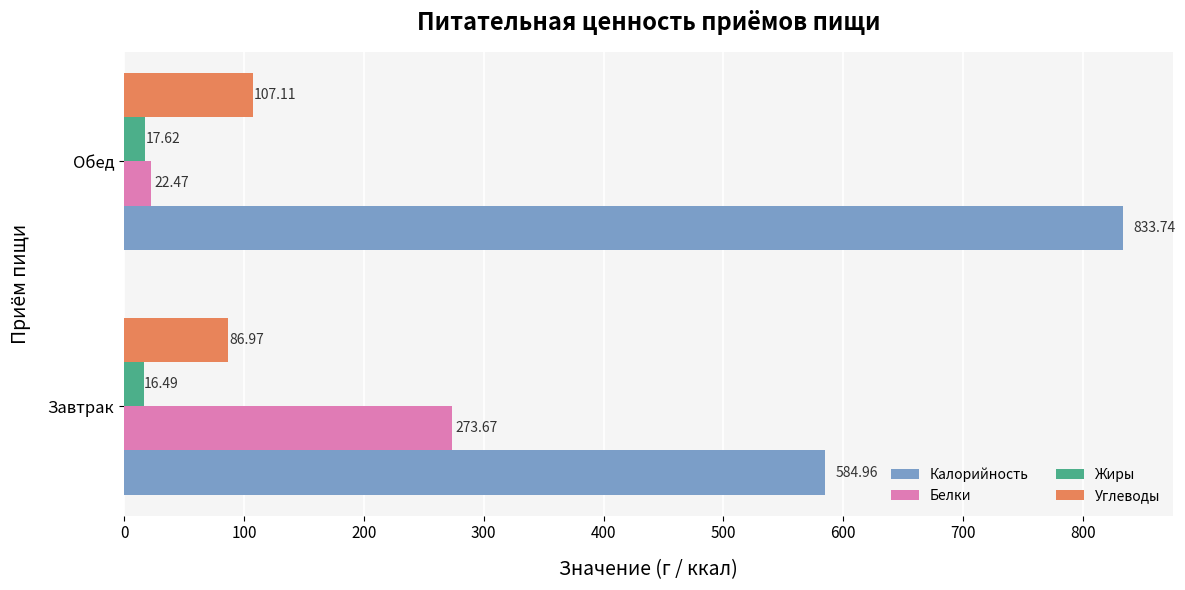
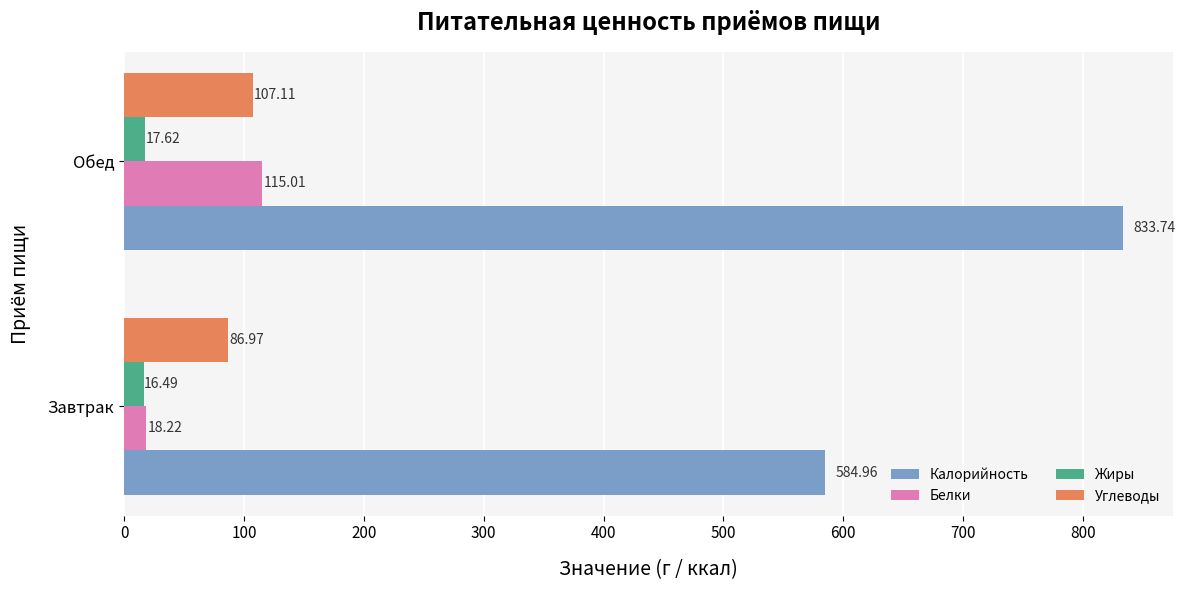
  {
    "Калорийность": {
      "Обед": 833.74,
      "Завтрак": 584.96
    },
    "Белки": {
-     "Обед": 22.47,
-     "Завтрак": 273.67
+     "Обед": 115.01,
+     "Завтрак": 18.22
    },
    "Жиры": {
      "Обед": 17.62,
      "Завтрак": 16.49
    },
    "Углеводы": {
      "Обед": 107.11,
      "Завтрак": 86.97
    }
  }
